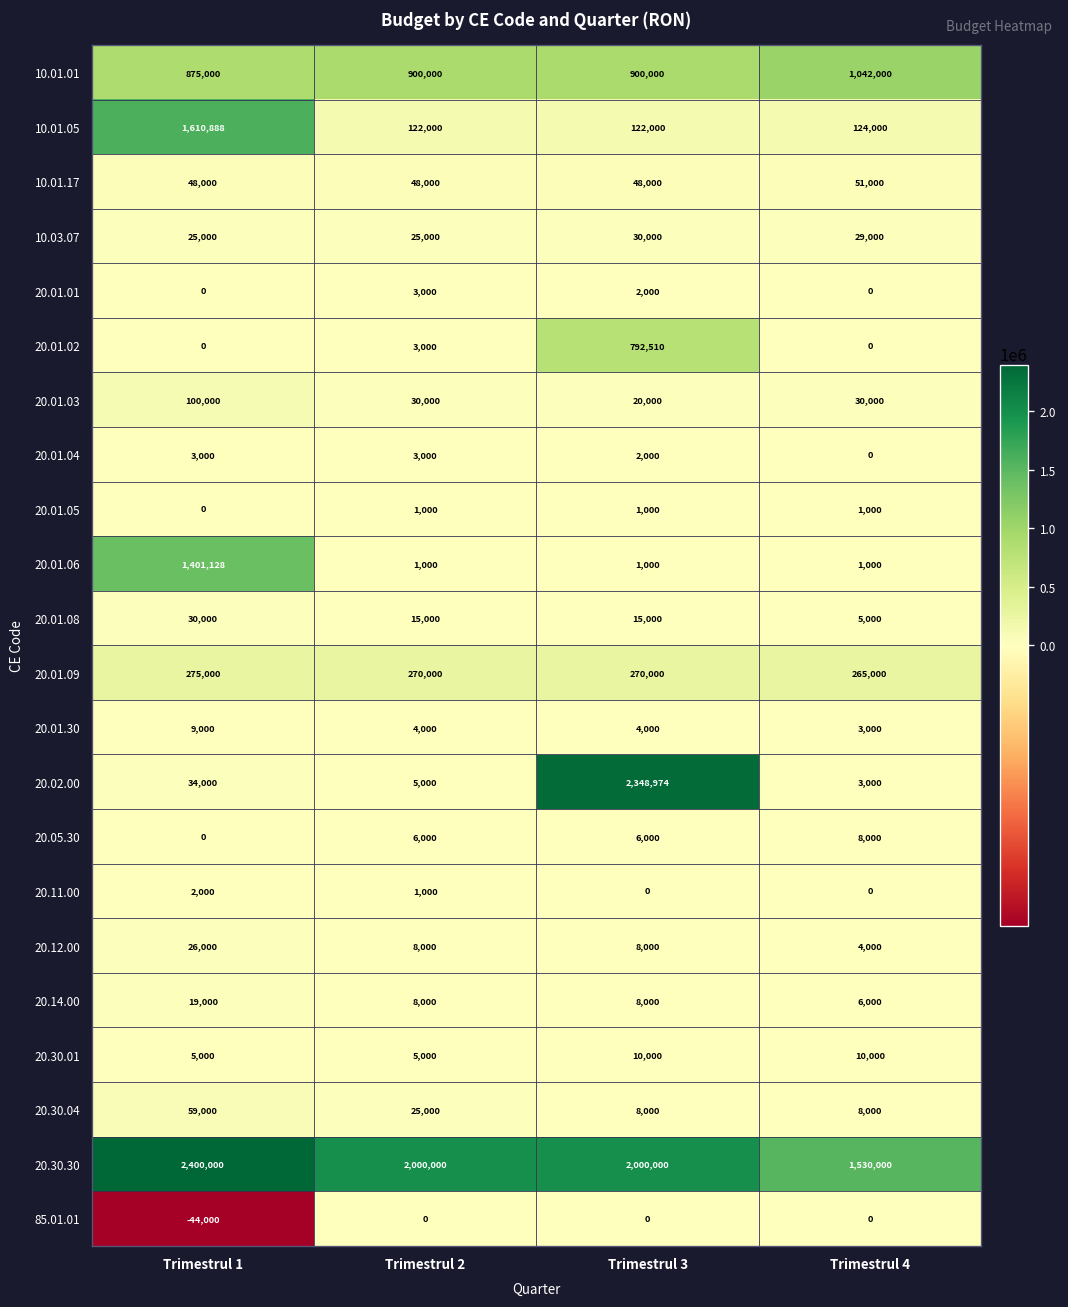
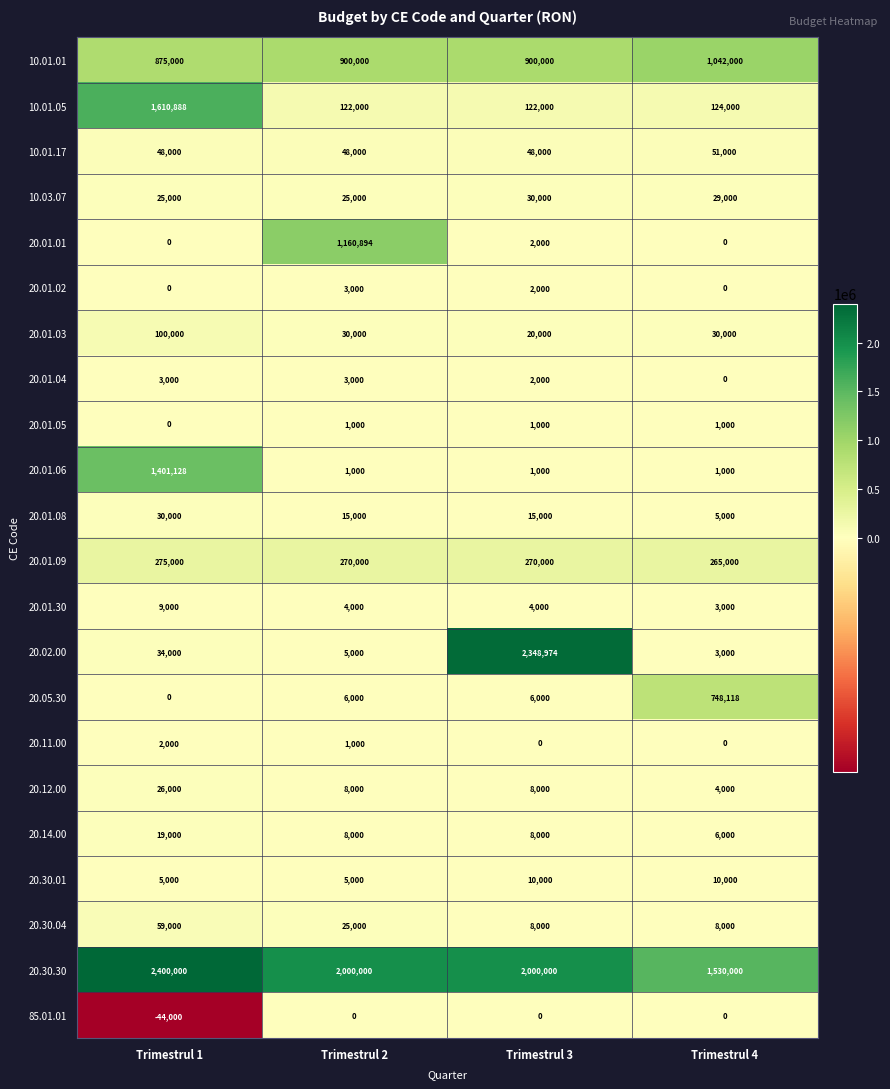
  {
    "10.01.01": {
      "Trimestrul 1": "875,000",
      "Trimestrul 2": "900,000",
      "Trimestrul 3": "900,000",
      "Trimestrul 4": "1,042,000"
    },
    "10.01.05": {
      "Trimestrul 1": "1,610,888",
      "Trimestrul 2": "122,000",
      "Trimestrul 3": "122,000",
      "Trimestrul 4": "124,000"
    },
    "10.01.17": {
      "Trimestrul 1": "48,000",
      "Trimestrul 2": "48,000",
      "Trimestrul 3": "48,000",
      "Trimestrul 4": "51,000"
    },
    "10.03.07": {
      "Trimestrul 1": "25,000",
      "Trimestrul 2": "25,000",
      "Trimestrul 3": "30,000",
      "Trimestrul 4": "29,000"
    },
    "20.01.01": {
      "Trimestrul 1": "0",
-     "Trimestrul 2": "3,000",
+     "Trimestrul 2": "1,160,894",
      "Trimestrul 3": "2,000",
      "Trimestrul 4": "0"
    },
    "20.01.02": {
      "Trimestrul 1": "0",
      "Trimestrul 2": "3,000",
-     "Trimestrul 3": "792,510",
+     "Trimestrul 3": "2,000",
      "Trimestrul 4": "0"
    },
    "20.01.03": {
      "Trimestrul 1": "100,000",
      "Trimestrul 2": "30,000",
      "Trimestrul 3": "20,000",
      "Trimestrul 4": "30,000"
    },
    "20.01.04": {
      "Trimestrul 1": "3,000",
      "Trimestrul 2": "3,000",
      "Trimestrul 3": "2,000",
      "Trimestrul 4": "0"
    },
    "20.01.05": {
      "Trimestrul 1": "0",
      "Trimestrul 2": "1,000",
      "Trimestrul 3": "1,000",
      "Trimestrul 4": "1,000"
    },
    "20.01.06": {
      "Trimestrul 1": "1,401,128",
      "Trimestrul 2": "1,000",
      "Trimestrul 3": "1,000",
      "Trimestrul 4": "1,000"
    },
    "20.01.08": {
      "Trimestrul 1": "30,000",
      "Trimestrul 2": "15,000",
      "Trimestrul 3": "15,000",
      "Trimestrul 4": "5,000"
    },
    "20.01.09": {
      "Trimestrul 1": "275,000",
      "Trimestrul 2": "270,000",
      "Trimestrul 3": "270,000",
      "Trimestrul 4": "265,000"
    },
    "20.01.30": {
      "Trimestrul 1": "9,000",
      "Trimestrul 2": "4,000",
      "Trimestrul 3": "4,000",
      "Trimestrul 4": "3,000"
    },
    "20.02.00": {
      "Trimestrul 1": "34,000",
      "Trimestrul 2": "5,000",
      "Trimestrul 3": "2,348,974",
      "Trimestrul 4": "3,000"
    },
    "20.05.30": {
      "Trimestrul 1": "0",
      "Trimestrul 2": "6,000",
      "Trimestrul 3": "6,000",
-     "Trimestrul 4": "8,000"
+     "Trimestrul 4": "748,118"
    },
    "20.11.00": {
      "Trimestrul 1": "2,000",
      "Trimestrul 2": "1,000",
      "Trimestrul 3": "0",
      "Trimestrul 4": "0"
    },
    "20.12.00": {
      "Trimestrul 1": "26,000",
      "Trimestrul 2": "8,000",
      "Trimestrul 3": "8,000",
      "Trimestrul 4": "4,000"
    },
    "20.14.00": {
      "Trimestrul 1": "19,000",
      "Trimestrul 2": "8,000",
      "Trimestrul 3": "8,000",
      "Trimestrul 4": "6,000"
    },
    "20.30.01": {
      "Trimestrul 1": "5,000",
      "Trimestrul 2": "5,000",
      "Trimestrul 3": "10,000",
      "Trimestrul 4": "10,000"
    },
    "20.30.04": {
      "Trimestrul 1": "59,000",
      "Trimestrul 2": "25,000",
      "Trimestrul 3": "8,000",
      "Trimestrul 4": "8,000"
    },
    "20.30.30": {
      "Trimestrul 1": "2,400,000",
      "Trimestrul 2": "2,000,000",
      "Trimestrul 3": "2,000,000",
      "Trimestrul 4": "1,530,000"
    },
    "85.01.01": {
      "Trimestrul 1": "-44,000",
      "Trimestrul 2": "0",
      "Trimestrul 3": "0",
      "Trimestrul 4": "0"
    }
  }
